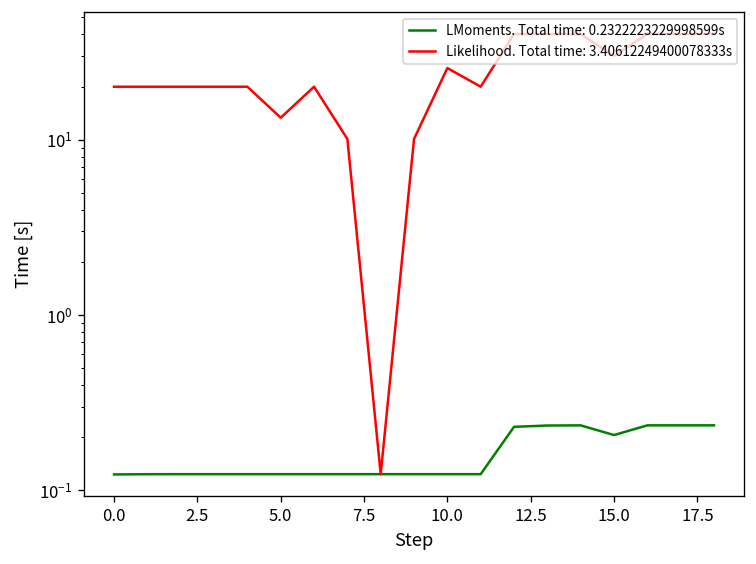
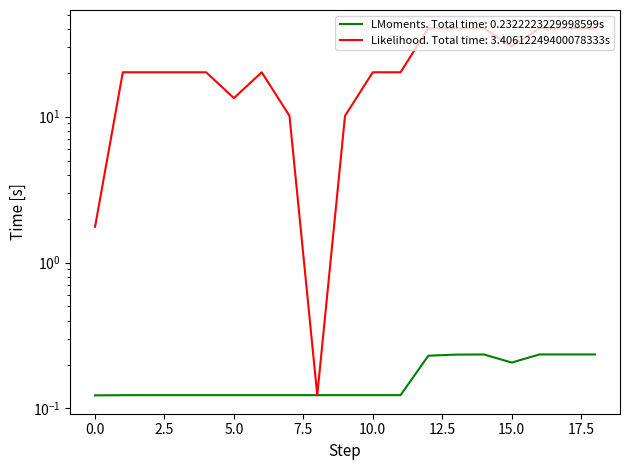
  {
    "LMoments. Total time: 0.2322223229998599s": {
      "0.0": 0.12,
      "5.0": 0.12,
      "10.0": 0.12,
      "15.0": 0.2
    },
    "Likelihood. Total time: 3.40612249400078333s": {
-     "0.0": 20,
+     "0.0": 1.8,
      "5.0": 13,
-     "10.0": 26
+     "10.0": 20
    }
  }
